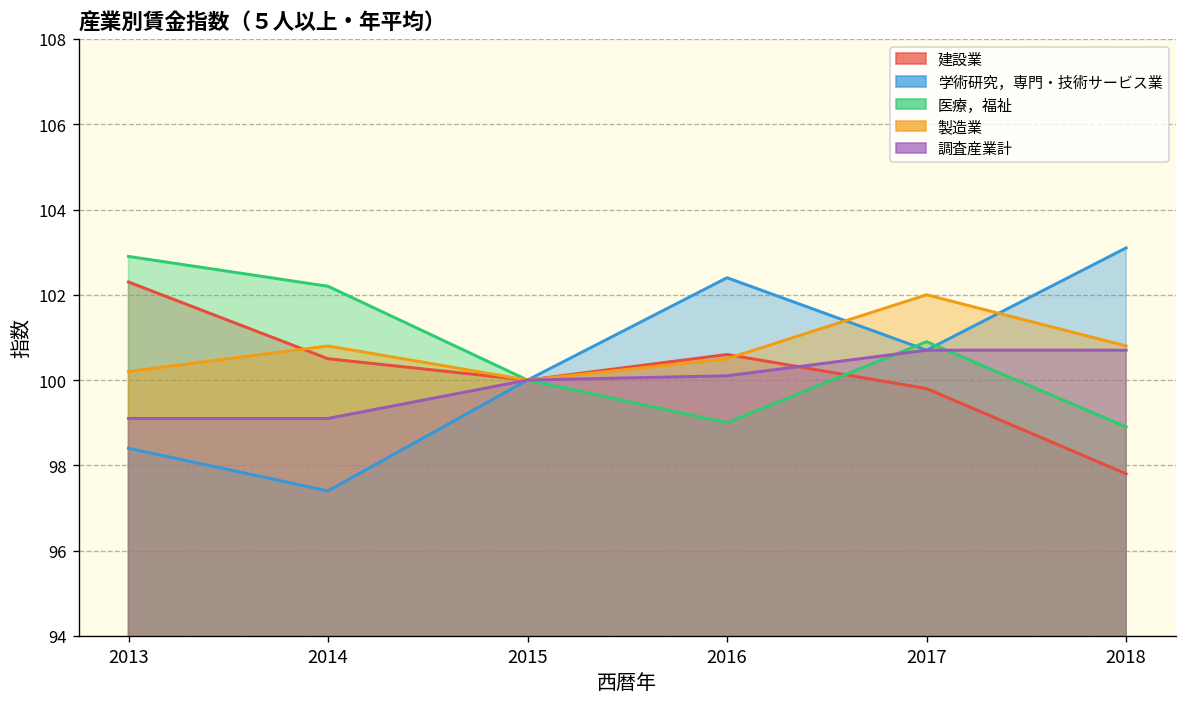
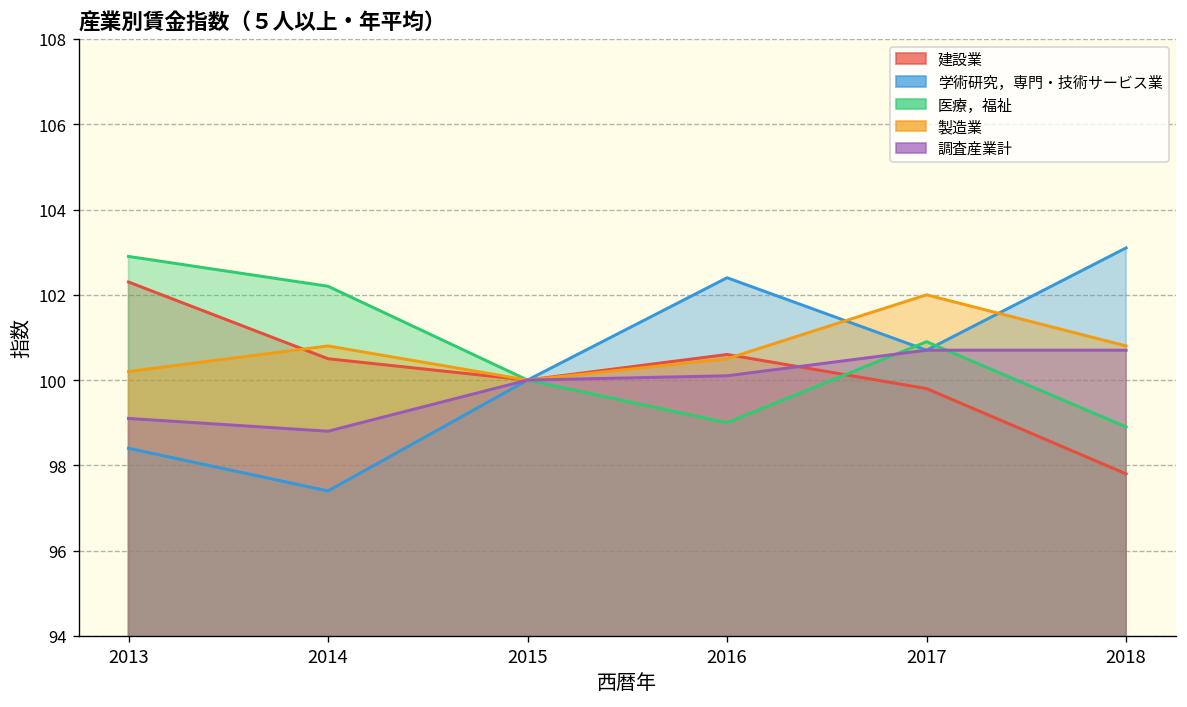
  {
    "学術研究，専門・技術サービス業": {
      "2013": 98.4,
      "2014": 97.4,
      "2016": 102.4,
      "2018": 103.1
    },
    "医療，福祉": {
      "2013": 102.9,
      "2014": 102.2,
      "2016": 99.0,
      "2017": 100.9,
      "2018": 98.9
    },
    "調査産業計": {
      "2013": 99.1,
-     "2014": 99.1,
+     "2014": 98.8,
      "2016": 100.1,
      "2018": 100.7
    }
  }
